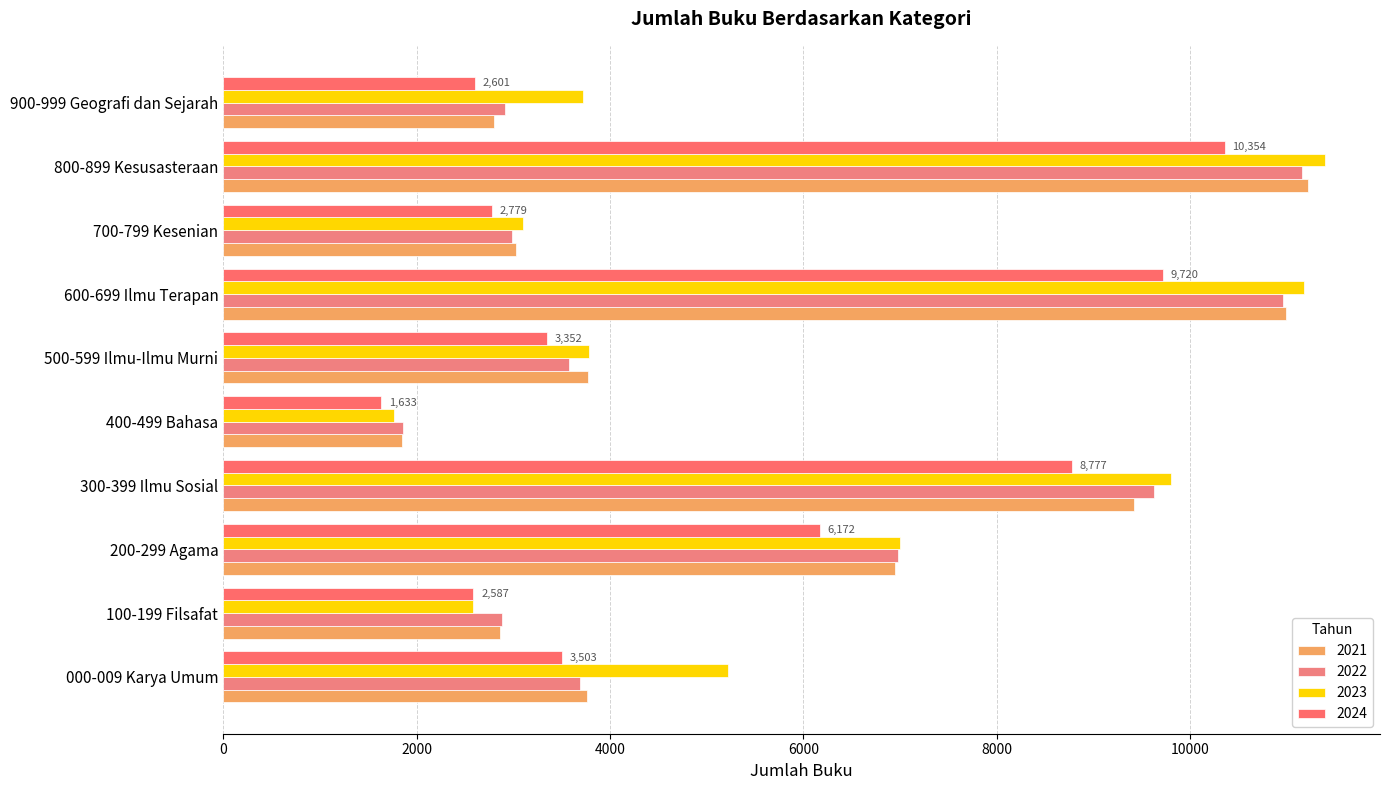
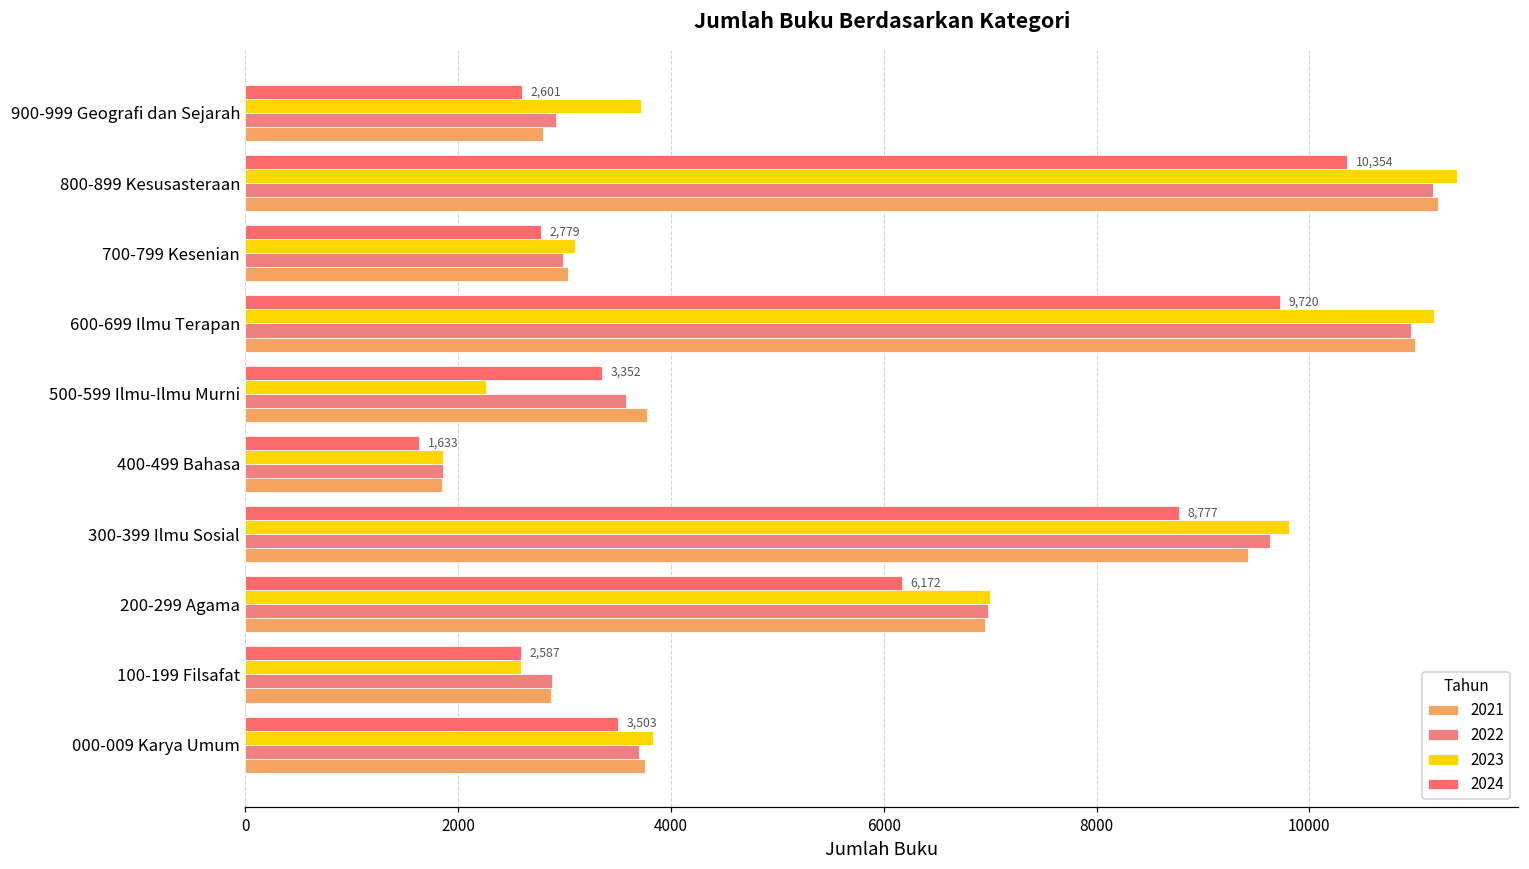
  {
    "2023": {
      "900-999 Geografi dan Sejarah": 3700,
      "800-899 Kesusasteraan": 11400,
      "600-699 Ilmu Terapan": 11200,
-     "500-599 Ilmu-Ilmu Murni": 3800,
-     "400-499 Bahasa": 1800,
+     "500-599 Ilmu-Ilmu Murni": 2300,
+     "400-499 Bahasa": 1900,
      "300-399 Ilmu Sosial": 9800,
      "200-299 Agama": 7000,
      "100-199 Filsafat": 2600,
-     "000-009 Karya Umum": 5200
+     "000-009 Karya Umum": 3800
    }
  }
